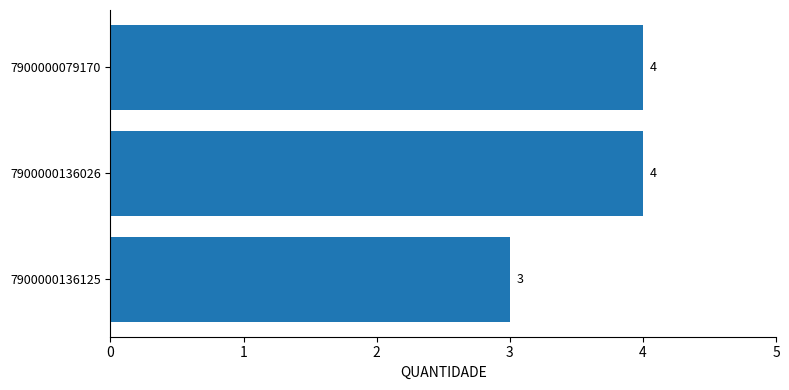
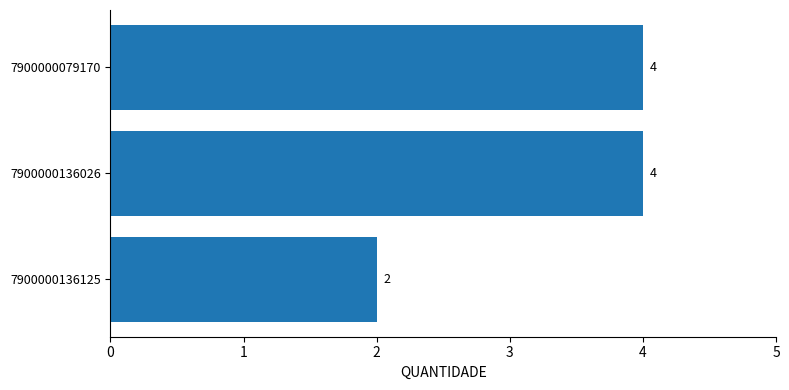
  {
    "7900000079170": 4,
    "7900000136026": 4,
-   "7900000136125": 3
+   "7900000136125": 2
  }
